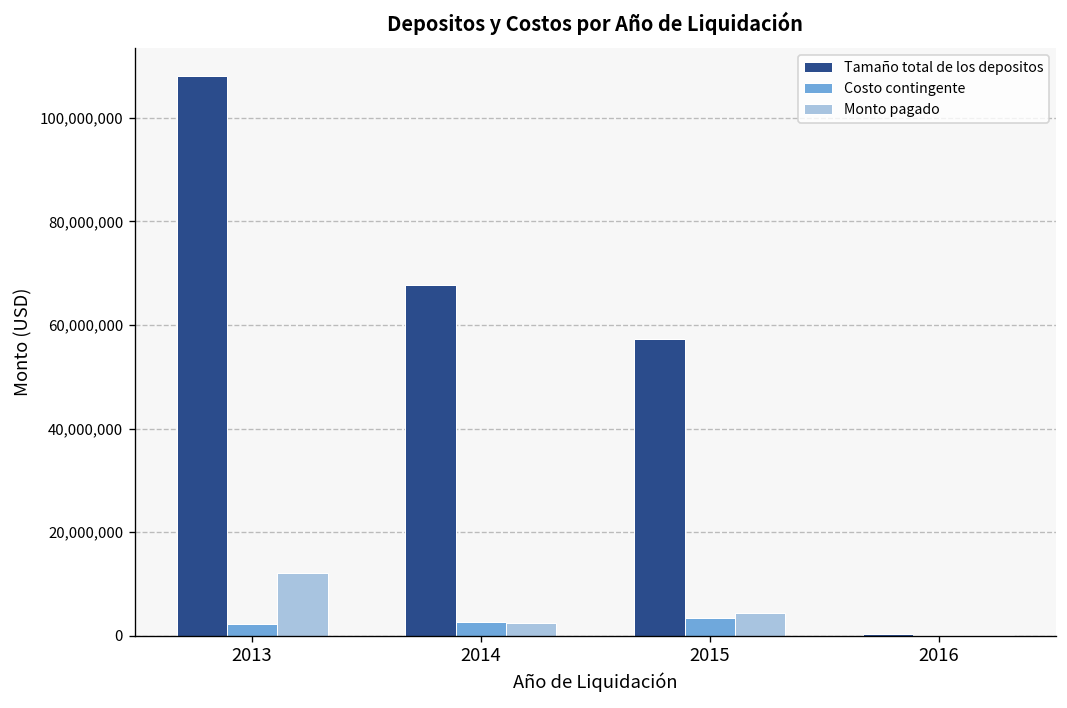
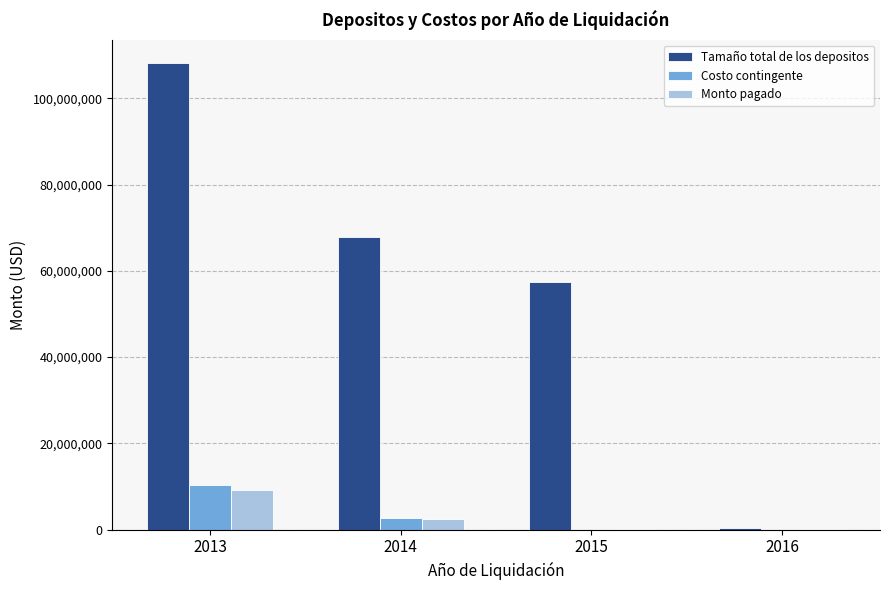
  {
    "Tamaño total de los depositos": {
      "2013": "108,000,000",
      "2014": "68,000,000",
      "2015": "57,000,000"
    },
    "Costo contingente": {
-     "2013": "2,000,000",
+     "2013": "10,000,000",
      "2014": "3,000,000",
-     "2015": "3,000,000"
+     "2015": "0"
    },
    "Monto pagado": {
-     "2013": "12,000,000",
+     "2013": "9,000,000",
      "2014": "2,000,000",
-     "2015": "4,000,000"
+     "2015": "0"
    }
  }
